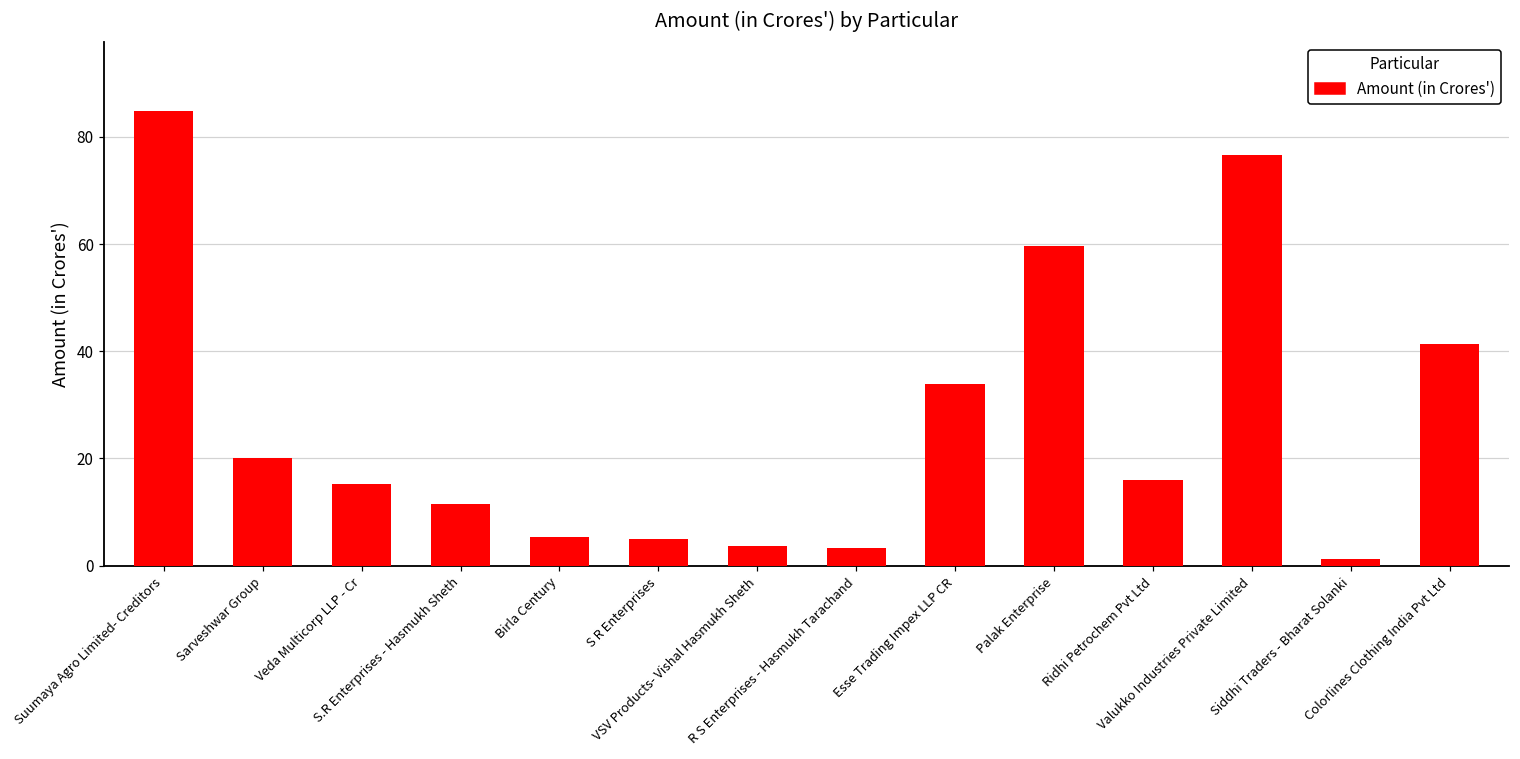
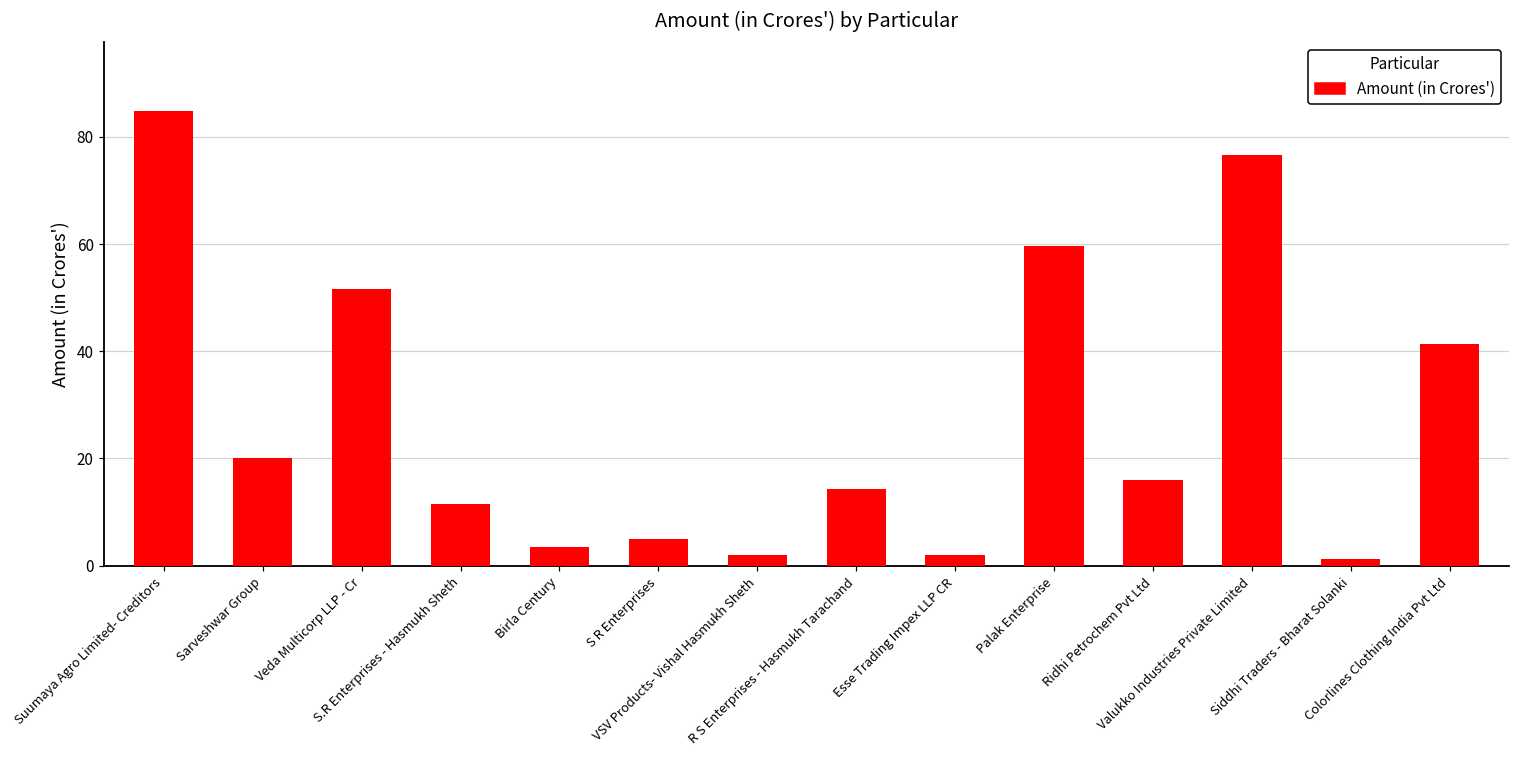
  {
    "Suumaya Agro Limited- Creditors": 85,
    "Sarveshwar Group": 20,
-   "Veda Multicorp LLP - Cr": 15,
+   "Veda Multicorp LLP - Cr": 52,
    "S.R Enterprises - Hasmukh Sheth": 11,
-   "Birla Century": 5,
+   "Birla Century": 3,
    "S R Enterprises": 5,
-   "VSV Products- Vishal Hasmukh Sheth": 4,
-   "R S Enterprises - Hasmukh Tarachand": 3,
-   "Esse Trading Impex LLP CR": 34,
+   "VSV Products- Vishal Hasmukh Sheth": 2,
+   "R S Enterprises - Hasmukh Tarachand": 14,
+   "Esse Trading Impex LLP CR": 2,
    "Palak Enterprise": 60,
    "Ridhi Petrochem Pvt Ltd": 16,
    "Valukko Industries Private Limited": 77,
    "Siddhi Traders - Bharat Solanki": 1,
    "Colorlines Clothing India Pvt Ltd": 41
  }
